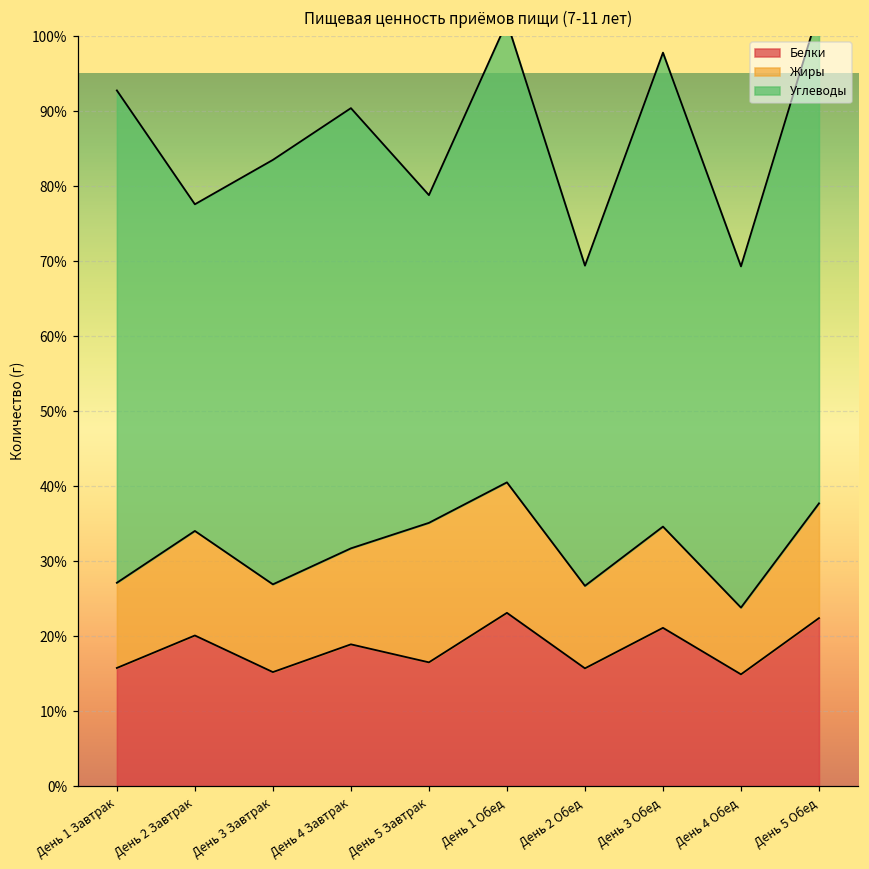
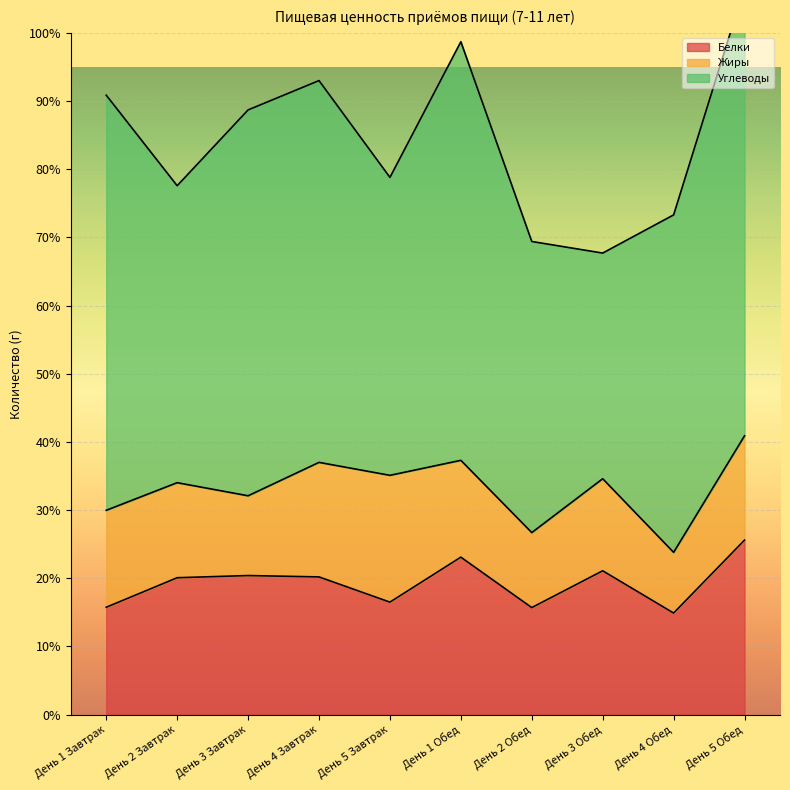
  {
    "Белки": {
      "День 1 Завтрак": "16%",
      "День 2 Завтрак": "20%",
-     "День 3 Завтрак": "15%",
-     "День 4 Завтрак": "19%",
+     "День 3 Завтрак": "20%",
+     "День 4 Завтрак": "20%",
      "День 5 Завтрак": "17%",
      "День 1 Обед": "23%",
      "День 2 Обед": "16%",
      "День 3 Обед": "21%",
      "День 4 Обед": "15%",
-     "День 5 Обед": "22%"
+     "День 5 Обед": "26%"
    },
    "Жиры": {
-     "День 1 Завтрак": "11%",
+     "День 1 Завтрак": "14%",
      "День 2 Завтрак": "14%",
      "День 3 Завтрак": "12%",
-     "День 4 Завтрак": "13%",
+     "День 4 Завтрак": "17%",
      "День 5 Завтрак": "19%",
-     "День 1 Обед": "17%",
+     "День 1 Обед": "14%",
      "День 2 Обед": "11%",
      "День 3 Обед": "14%",
      "День 4 Обед": "9%",
      "День 5 Обед": "15%"
    },
    "Углеводы": {
-     "День 1 Завтрак": "66%",
+     "День 1 Завтрак": "61%",
      "День 2 Завтрак": "44%",
      "День 3 Завтрак": "57%",
-     "День 4 Завтрак": "59%",
+     "День 4 Завтрак": "56%",
      "День 5 Завтрак": "44%",
      "День 2 Обед": "43%",
-     "День 3 Обед": "63%",
-     "День 4 Обед": "46%"
+     "День 3 Обед": "33%",
+     "День 4 Обед": "50%"
    }
  }
